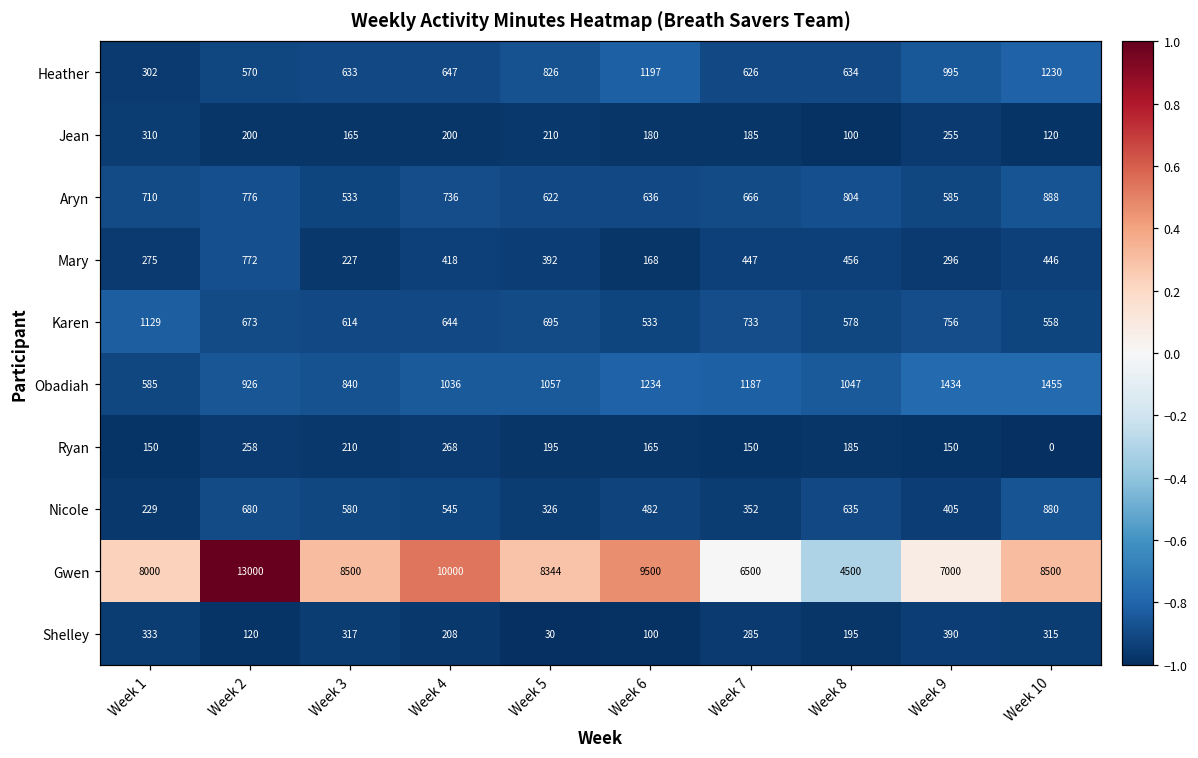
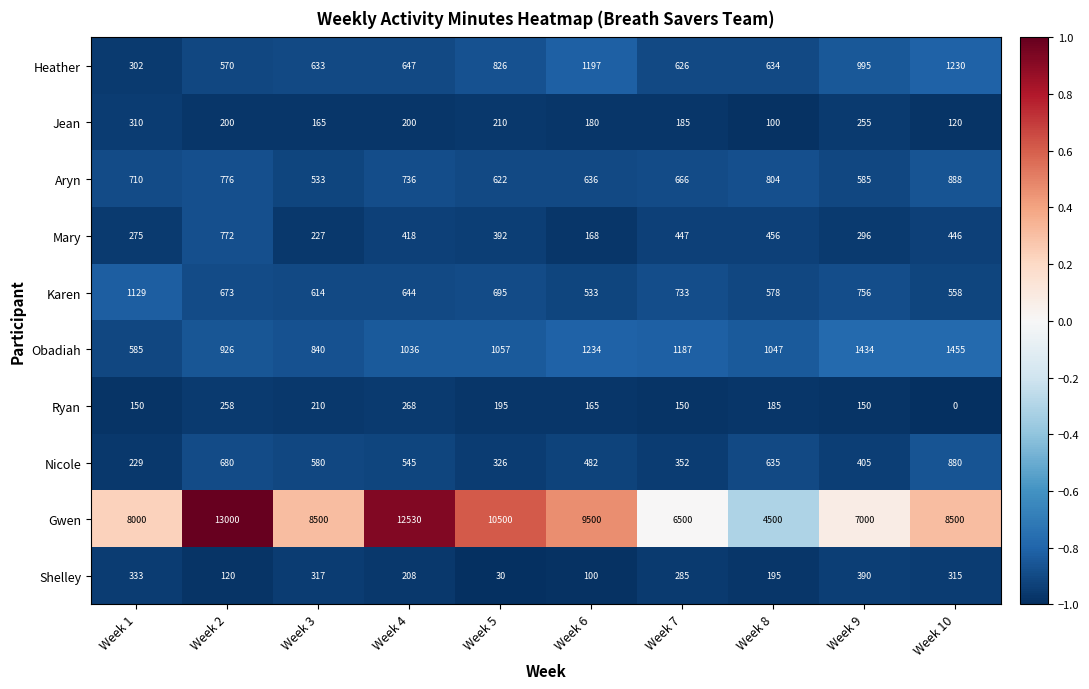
  {
    "Heather": {
      "Week 1": 302,
      "Week 2": 570,
      "Week 3": 633,
      "Week 4": 647,
      "Week 5": 826,
      "Week 6": 1197,
      "Week 7": 626,
      "Week 8": 634,
      "Week 9": 995,
      "Week 10": 1230
    },
    "Jean": {
      "Week 1": 310,
      "Week 2": 200,
      "Week 3": 165,
      "Week 4": 200,
      "Week 5": 210,
      "Week 6": 180,
      "Week 7": 185,
      "Week 8": 100,
      "Week 9": 255,
      "Week 10": 120
    },
    "Aryn": {
      "Week 1": 710,
      "Week 2": 776,
      "Week 3": 533,
      "Week 4": 736,
      "Week 5": 622,
      "Week 6": 636,
      "Week 7": 666,
      "Week 8": 804,
      "Week 9": 585,
      "Week 10": 888
    },
    "Mary": {
      "Week 1": 275,
      "Week 2": 772,
      "Week 3": 227,
      "Week 4": 418,
      "Week 5": 392,
      "Week 6": 168,
      "Week 7": 447,
      "Week 8": 456,
      "Week 9": 296,
      "Week 10": 446
    },
    "Karen": {
      "Week 1": 1129,
      "Week 2": 673,
      "Week 3": 614,
      "Week 4": 644,
      "Week 5": 695,
      "Week 6": 533,
      "Week 7": 733,
      "Week 8": 578,
      "Week 9": 756,
      "Week 10": 558
    },
    "Obadiah": {
      "Week 1": 585,
      "Week 2": 926,
      "Week 3": 840,
      "Week 4": 1036,
      "Week 5": 1057,
      "Week 6": 1234,
      "Week 7": 1187,
      "Week 8": 1047,
      "Week 9": 1434,
      "Week 10": 1455
    },
    "Ryan": {
      "Week 1": 150,
      "Week 2": 258,
      "Week 3": 210,
      "Week 4": 268,
      "Week 5": 195,
      "Week 6": 165,
      "Week 7": 150,
      "Week 8": 185,
      "Week 9": 150,
      "Week 10": 0
    },
    "Nicole": {
      "Week 1": 229,
      "Week 2": 680,
      "Week 3": 580,
      "Week 4": 545,
      "Week 5": 326,
      "Week 6": 482,
      "Week 7": 352,
      "Week 8": 635,
      "Week 9": 405,
      "Week 10": 880
    },
    "Gwen": {
      "Week 1": 8000,
      "Week 2": 13000,
      "Week 3": 8500,
-     "Week 4": 10000,
-     "Week 5": 8344,
+     "Week 4": 12530,
+     "Week 5": 10500,
      "Week 6": 9500,
      "Week 7": 6500,
      "Week 8": 4500,
      "Week 9": 7000,
      "Week 10": 8500
    },
    "Shelley": {
      "Week 1": 333,
      "Week 2": 120,
      "Week 3": 317,
      "Week 4": 208,
      "Week 5": 30,
      "Week 6": 100,
      "Week 7": 285,
      "Week 8": 195,
      "Week 9": 390,
      "Week 10": 315
    }
  }
